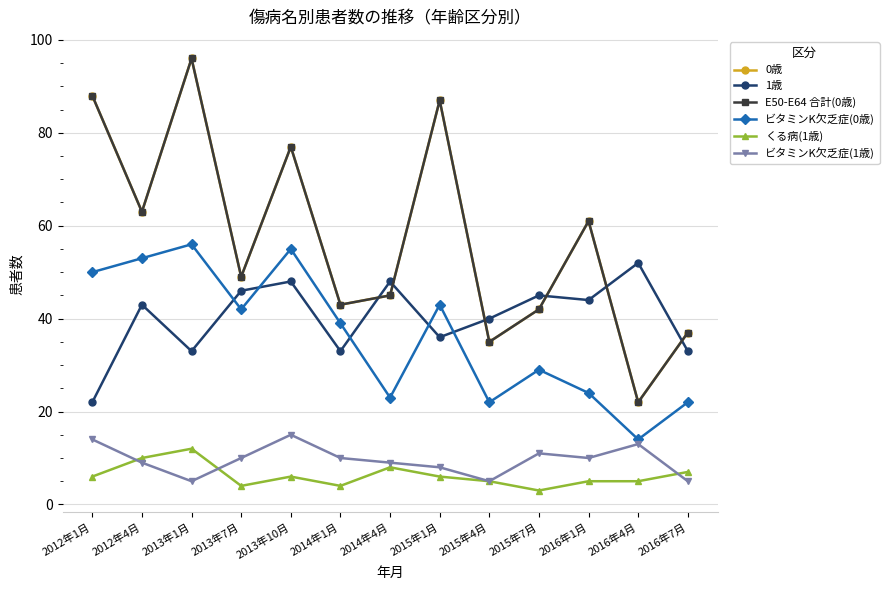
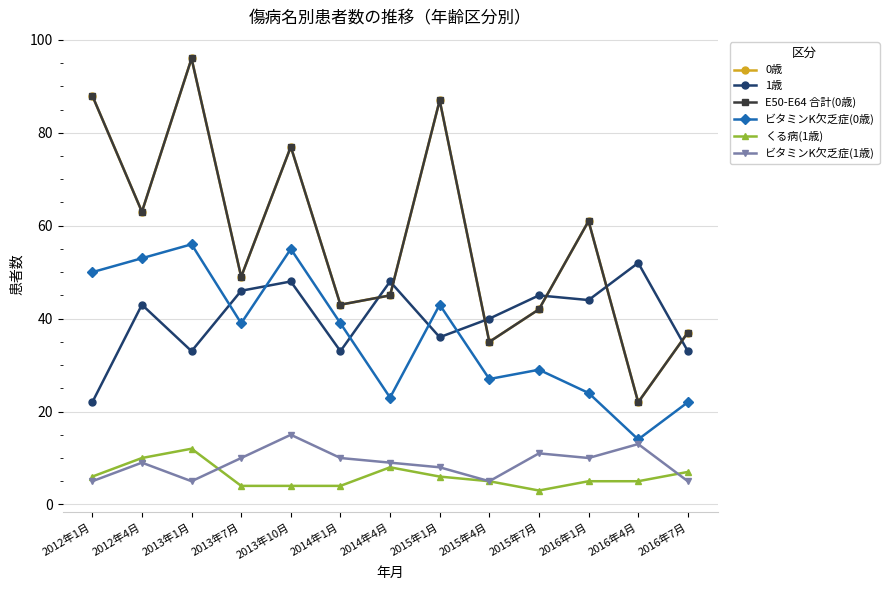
  {
    "ビタミンK欠乏症(0歳)": {
      "2012年1月": 50,
      "2012年4月": 53,
      "2013年1月": 56,
-     "2013年7月": 42,
+     "2013年7月": 39,
      "2013年10月": 55,
      "2014年1月": 39,
      "2014年4月": 23,
      "2015年1月": 43,
-     "2015年4月": 22,
+     "2015年4月": 27,
      "2015年7月": 29,
      "2016年1月": 24,
      "2016年4月": 14,
      "2016年7月": 22
    },
    "くる病(1歳)": {
      "2012年1月": 6,
      "2012年4月": 10,
      "2013年1月": 12,
      "2013年7月": 4,
-     "2013年10月": 6,
+     "2013年10月": 4,
      "2014年1月": 4,
      "2014年4月": 8,
      "2015年1月": 6,
      "2015年7月": 3,
      "2016年1月": 5,
      "2016年4月": 5,
      "2016年7月": 7
    },
    "ビタミンK欠乏症(1歳)": {
-     "2012年1月": 14,
+     "2012年1月": 5,
      "2012年4月": 9,
      "2013年1月": 5,
      "2013年7月": 10,
      "2013年10月": 15,
      "2014年1月": 10,
      "2014年4月": 9,
      "2015年1月": 8,
      "2015年7月": 11,
      "2016年1月": 10,
      "2016年4月": 13,
      "2016年7月": 5
    }
  }
